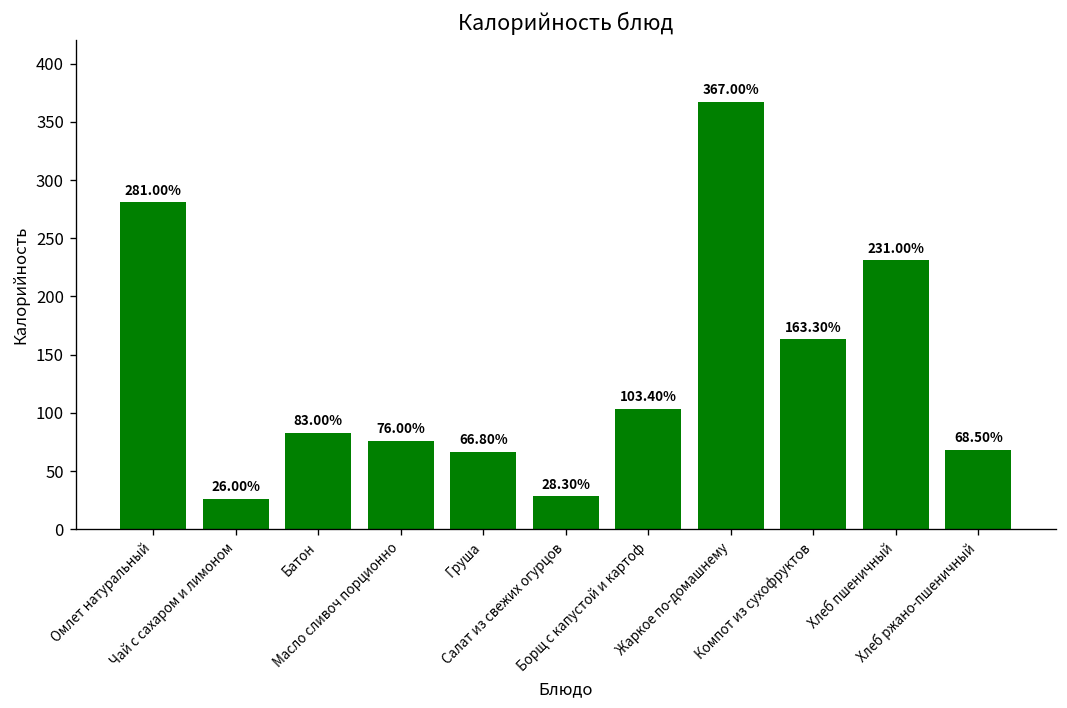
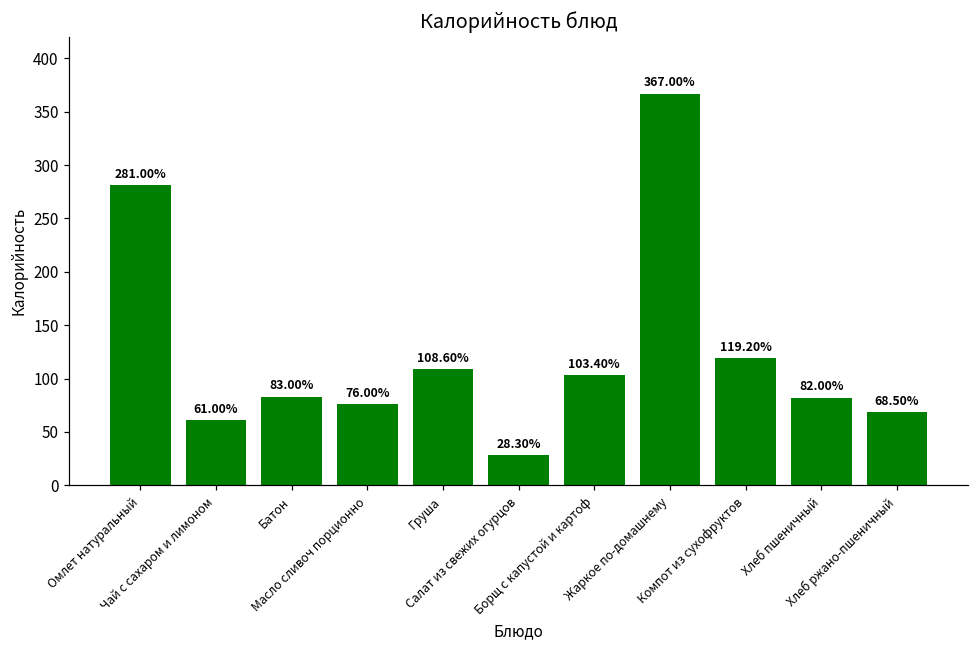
  {
    "Омлет натуральный": "281.00%",
-   "Чай с сахаром и лимоном": "26.00%",
+   "Чай с сахаром и лимоном": "61.00%",
    "Батон": "83.00%",
    "Масло сливоч порционно": "76.00%",
-   "Груша": "66.80%",
+   "Груша": "108.60%",
    "Салат из свежих огурцов": "28.30%",
    "Борщ с капустой и картоф": "103.40%",
    "Жаркое по-домашнему": "367.00%",
-   "Компот из сухофруктов": "163.30%",
-   "Хлеб пшеничный": "231.00%",
+   "Компот из сухофруктов": "119.20%",
+   "Хлеб пшеничный": "82.00%",
    "Хлеб ржано-пшеничный": "68.50%"
  }
